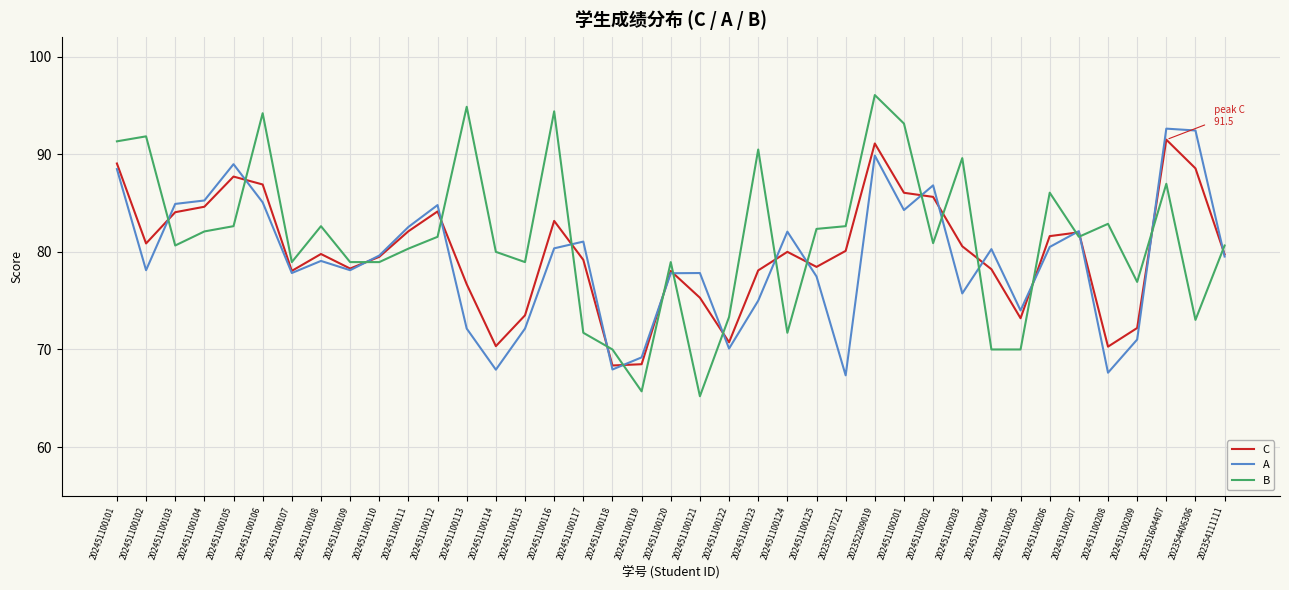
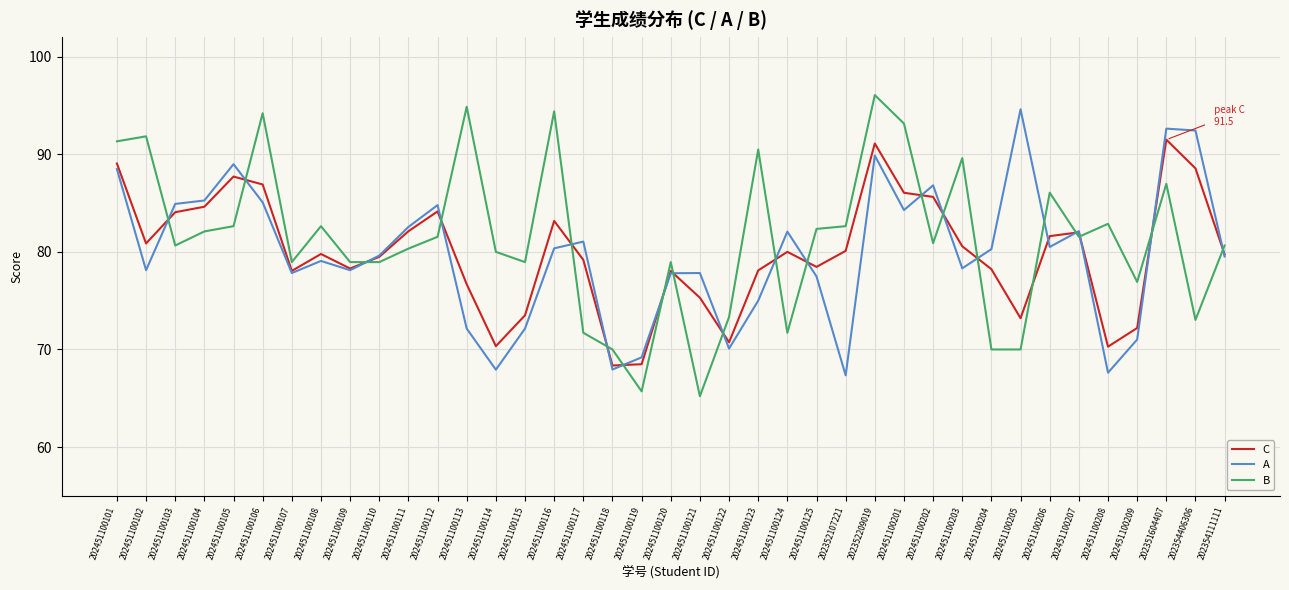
  {
    "C": {
      "202451100101": 89,
      "202451100102": 81,
      "202451100103": 84,
      "202451100104": 85,
      "202451100105": 88,
      "202451100106": 87,
      "202451100108": 80,
      "202451100111": 82,
      "202451100112": 84,
      "202451100113": 77,
      "202451100114": 70,
      "202451100115": 74,
      "202451100116": 83,
      "202451100117": 79,
      "202451100118": 68,
      "202451100119": 68,
      "202451100121": 75,
      "202451100122": 71,
      "202451100123": 78,
      "202451100124": 80,
      "202451100125": 78,
      "202352107221": 80,
      "202352209019": 91,
      "202451100201": 86,
      "202451100202": 86,
      "202451100203": 81,
      "202451100204": 78,
      "202451100205": 73,
      "202451100206": 82,
      "202451100208": 70,
      "202451100209": 72,
      "202351604407": 91,
      "202354406306": 89
    },
    "A": {
      "202451100101": 88,
      "202451100102": 78,
      "202451100103": 85,
      "202451100104": 85,
      "202451100105": 89,
      "202451100106": 85,
      "202451100108": 79,
      "202451100111": 83,
      "202451100112": 85,
      "202451100113": 72,
      "202451100114": 68,
      "202451100115": 72,
      "202451100116": 80,
      "202451100117": 81,
      "202451100118": 68,
      "202451100119": 69,
      "202451100121": 78,
      "202451100122": 70,
      "202451100123": 75,
      "202451100124": 82,
      "202451100125": 77,
      "202352107221": 67,
      "202352209019": 90,
      "202451100201": 84,
      "202451100202": 87,
-     "202451100203": 76,
+     "202451100203": 78,
      "202451100204": 80,
-     "202451100205": 74,
+     "202451100205": 95,
      "202451100206": 81,
      "202451100208": 68,
      "202451100209": 71,
      "202351604407": 93
    },
    "B": {
      "202451100101": 91,
      "202451100102": 92,
      "202451100103": 81,
      "202451100104": 82,
      "202451100105": 83,
      "202451100106": 94,
      "202451100107": 79,
      "202451100108": 83,
      "202451100109": 79,
      "202451100110": 79,
      "202451100111": 80,
      "202451100112": 82,
      "202451100113": 95,
      "202451100114": 80,
      "202451100115": 79,
      "202451100116": 94,
      "202451100117": 72,
      "202451100118": 70,
      "202451100119": 66,
      "202451100120": 79,
      "202451100121": 65,
      "202451100122": 73,
      "202451100123": 90,
      "202451100124": 72,
      "202451100125": 82,
      "202352107221": 83,
      "202352209019": 96,
      "202451100201": 93,
      "202451100202": 81,
      "202451100203": 90,
      "202451100204": 70,
      "202451100205": 70,
      "202451100206": 86,
      "202451100207": 82,
      "202451100208": 83,
      "202451100209": 77,
      "202351604407": 87,
      "202354406306": 73,
      "202354111111": 81
    }
  }
